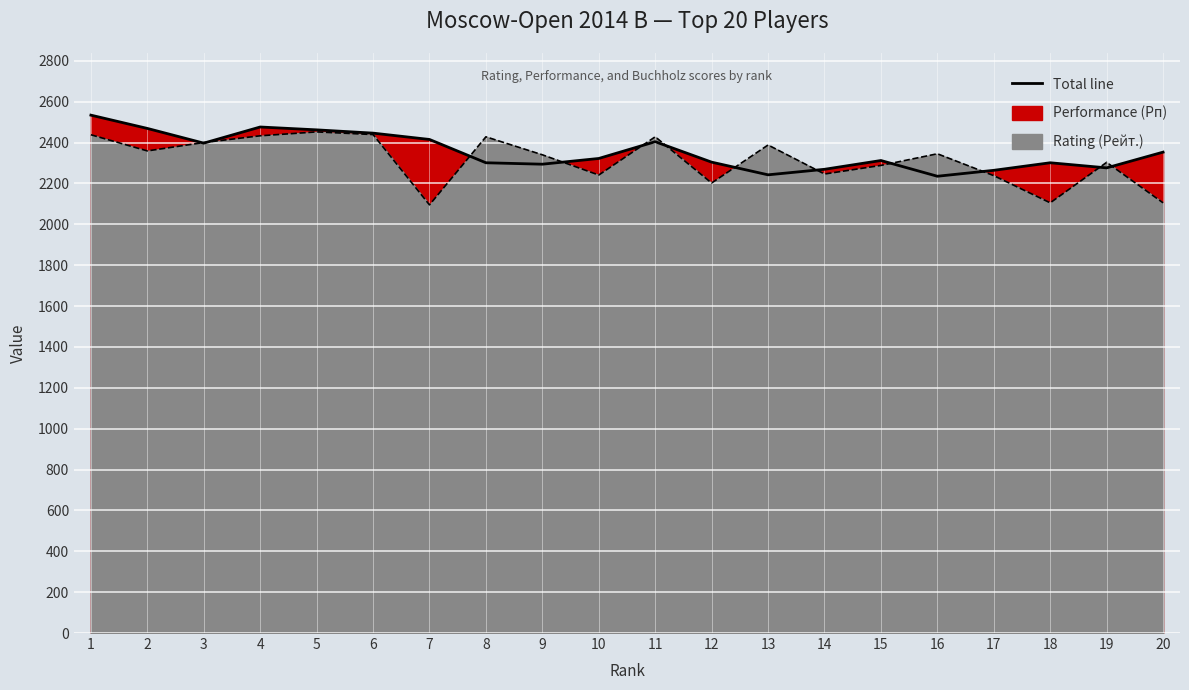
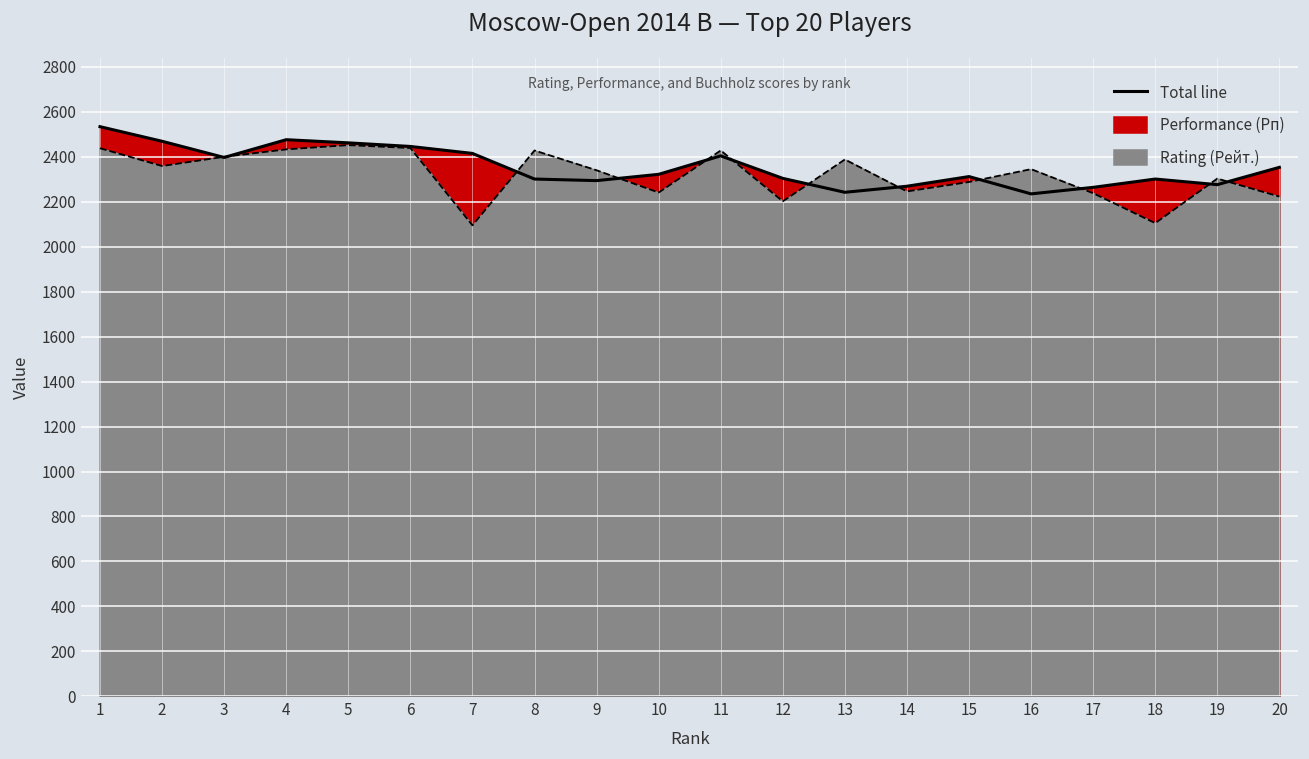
  {
    "Performance (Рп)": {
      "1": 2530,
      "2": 2470,
      "4": 2480,
      "7": 2420,
      "8": 2300,
      "9": 2290,
      "10": 2320,
      "11": 2400,
      "12": 2300,
      "13": 2240,
      "14": 2270,
      "15": 2310,
      "16": 2240,
      "17": 2260,
      "18": 2300,
      "19": 2280,
      "20": 2350
    },
    "Rating (Рейт.)": {
      "1": 2440,
      "2": 2360,
      "4": 2430,
      "7": 2100,
      "8": 2430,
      "9": 2340,
      "10": 2240,
      "11": 2430,
      "12": 2200,
      "13": 2390,
      "14": 2250,
      "15": 2290,
      "16": 2350,
      "17": 2240,
      "18": 2110,
      "19": 2300,
-     "20": 2110
+     "20": 2220
    }
  }
